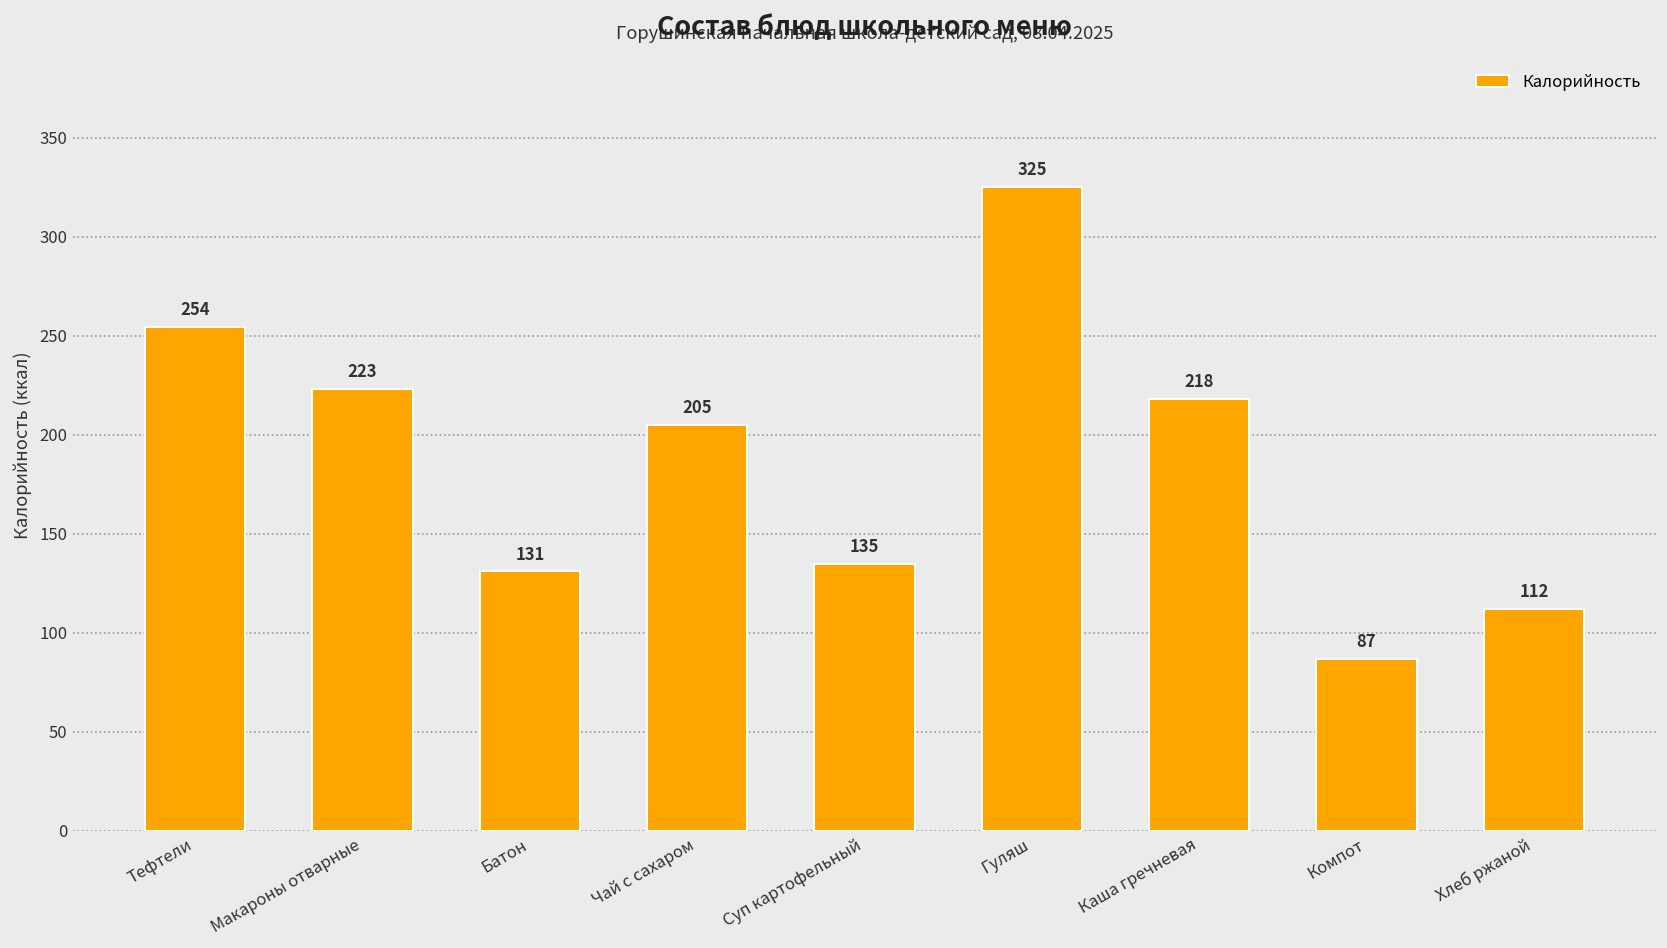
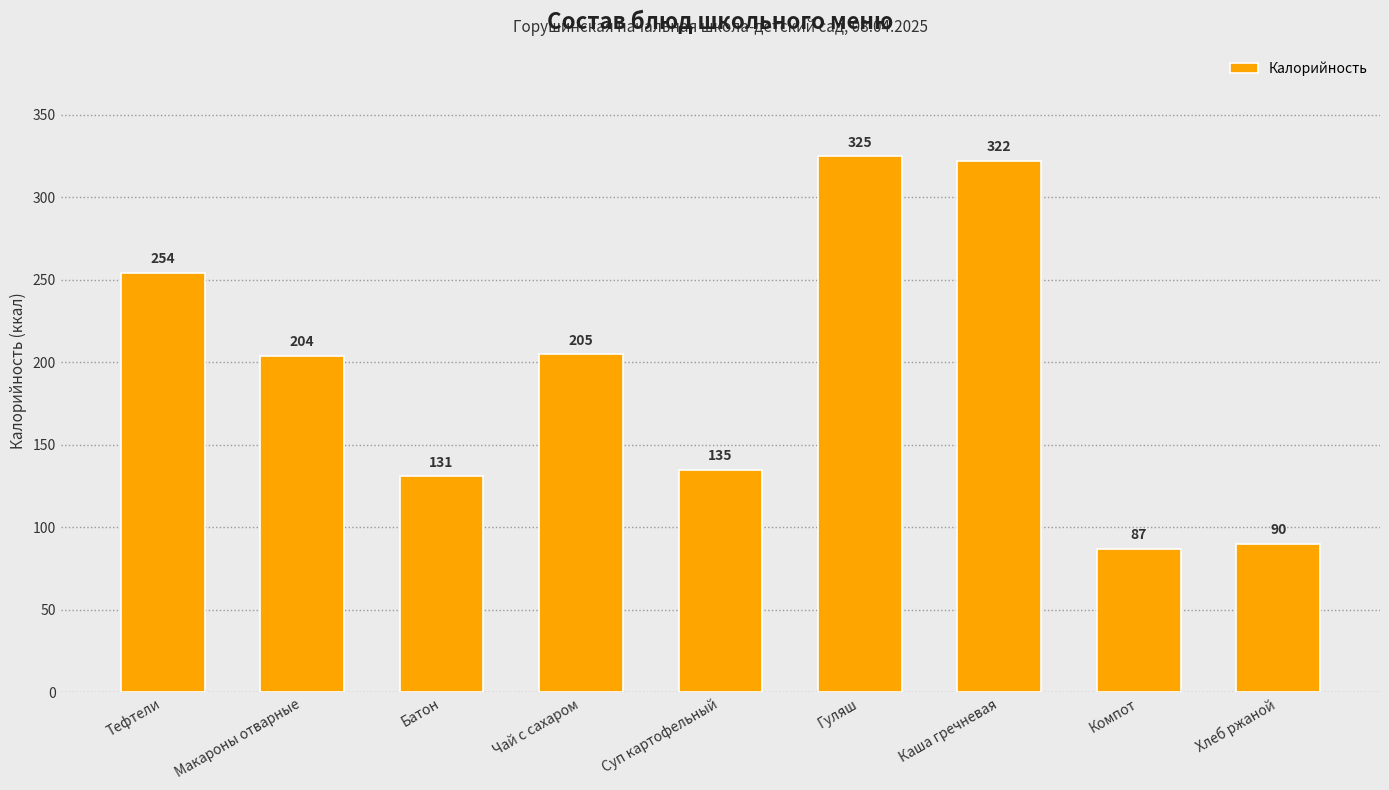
  {
    "Тефтели": 254,
-   "Макароны отварные": 223,
+   "Макароны отварные": 204,
    "Батон": 131,
    "Чай с сахаром": 205,
    "Суп картофельный": 135,
    "Гуляш": 325,
-   "Каша гречневая": 218,
+   "Каша гречневая": 322,
    "Компот": 87,
-   "Хлеб ржаной": 112
+   "Хлеб ржаной": 90
  }
